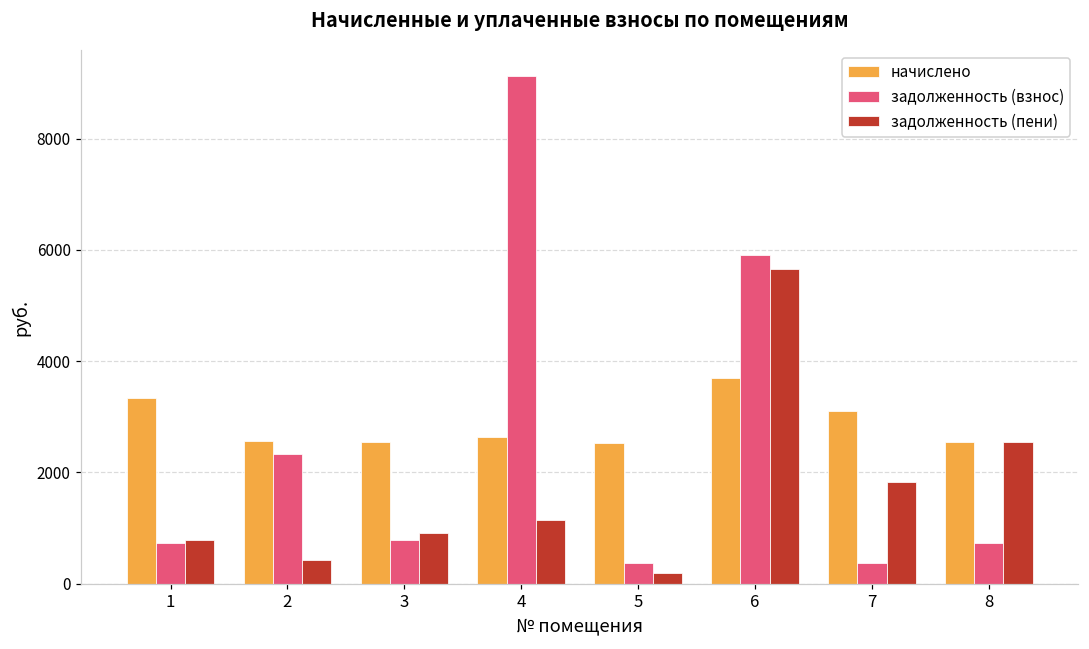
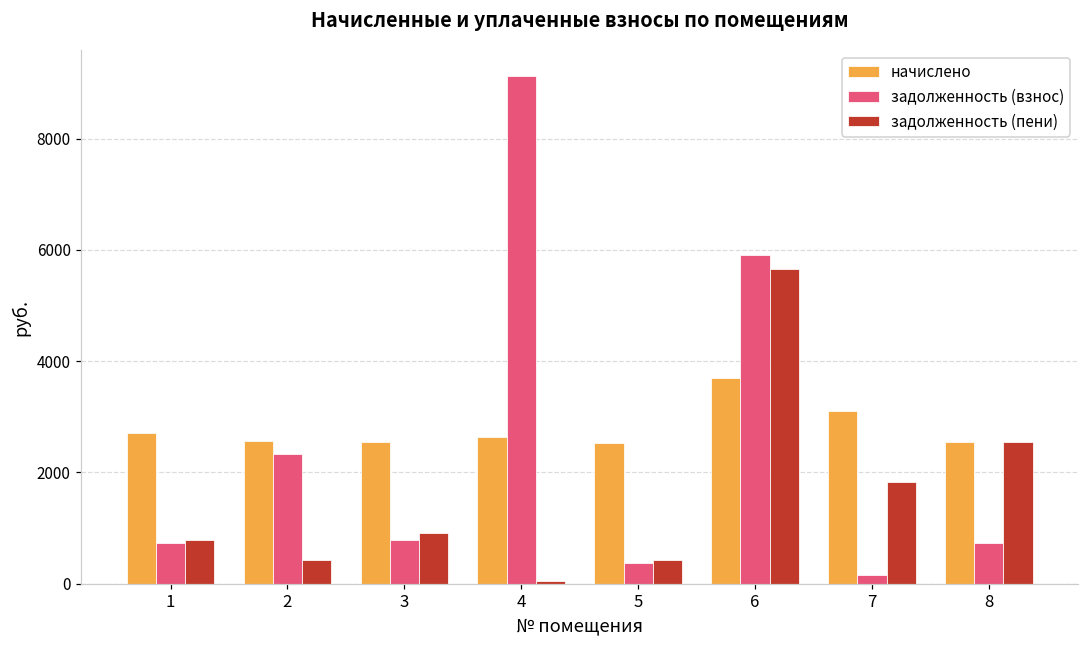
  {
    "начислено": {
-     "1": 3300,
+     "1": 2700,
      "2": 2600,
      "3": 2600,
      "4": 2600,
      "5": 2500,
      "6": 3700,
      "7": 3100,
      "8": 2600
    },
    "задолженность (взнос)": {
      "1": 700,
      "2": 2300,
      "3": 800,
      "4": 9100,
      "5": 400,
      "6": 5900,
-     "7": 400,
+     "7": 200,
      "8": 700
    },
    "задолженность (пени)": {
      "1": 800,
      "2": 400,
      "3": 900,
-     "4": 1100,
-     "5": 200,
+     "4": 0,
+     "5": 400,
      "6": 5600,
      "7": 1800,
      "8": 2500
    }
  }
